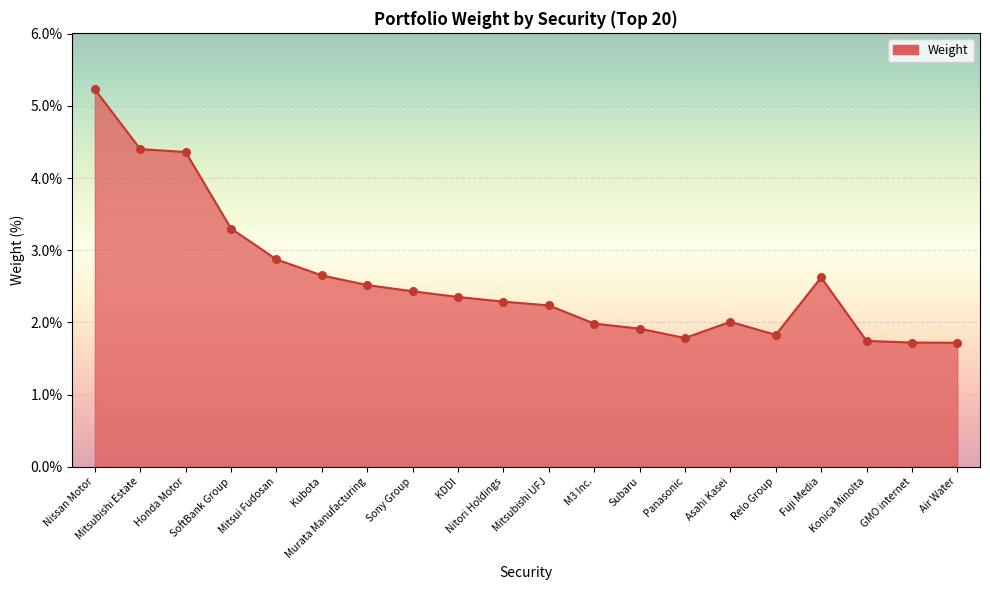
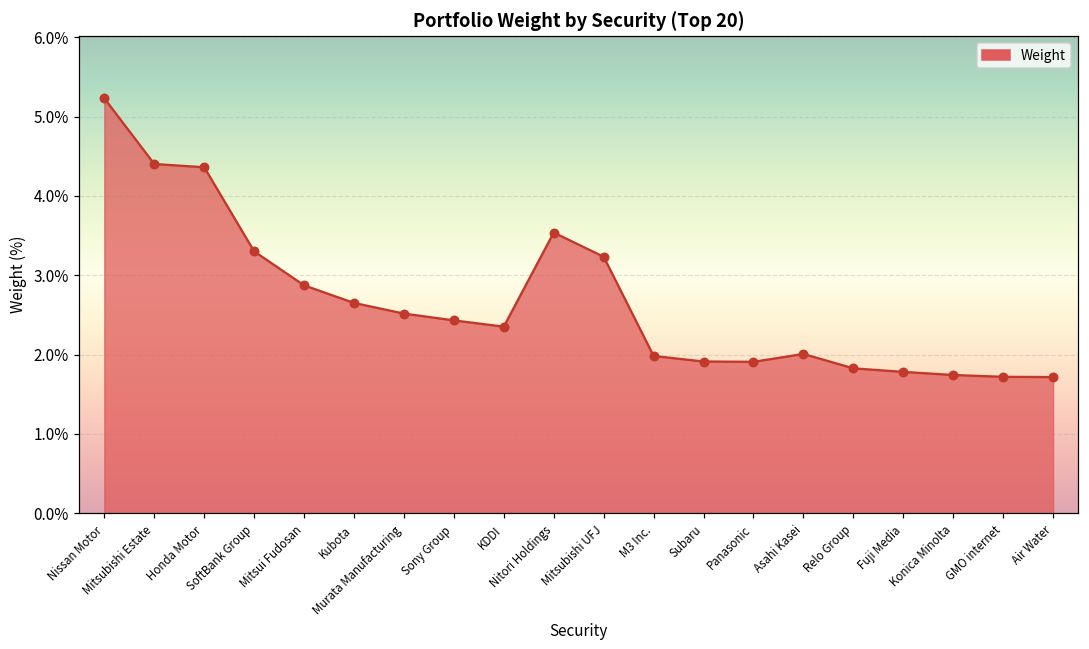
  {
    "Nissan Motor": "5.2%",
    "Mitsubishi Estate": "4.4%",
    "Honda Motor": "4.4%",
    "SoftBank Group": "3.3%",
    "Mitsui Fudosan": "2.9%",
    "Kubota": "2.7%",
    "Murata Manufacturing": "2.5%",
    "Sony Group": "2.4%",
    "KDDI": "2.4%",
-   "Nitori Holdings": "2.3%",
-   "Mitsubishi UFJ": "2.2%",
+   "Nitori Holdings": "3.5%",
+   "Mitsubishi UFJ": "3.2%",
    "M3 Inc.": "2.0%",
    "Subaru": "1.9%",
-   "Panasonic": "1.8%",
+   "Panasonic": "1.9%",
    "Asahi Kasei": "2.0%",
    "Relo Group": "1.8%",
-   "Fuji Media": "2.6%",
+   "Fuji Media": "1.8%",
    "Konica Minolta": "1.7%",
    "GMO internet": "1.7%",
    "Air Water": "1.7%"
  }
